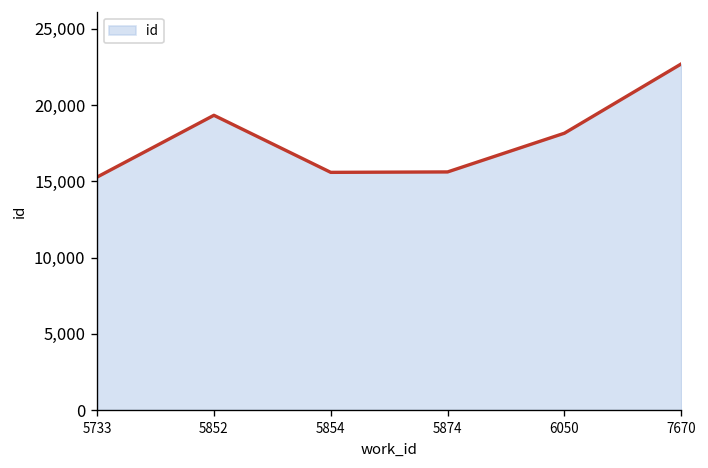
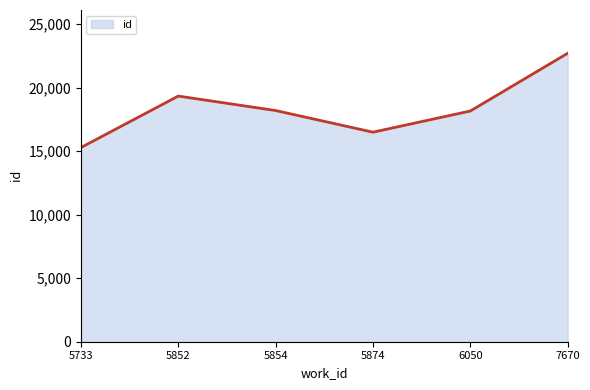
  {
    "5733": "15,300",
    "5852": "19,300",
-   "5854": "15,600",
-   "5874": "15,600",
+   "5854": "18,200",
+   "5874": "16,500",
    "6050": "18,200",
    "7670": "22,700"
  }
